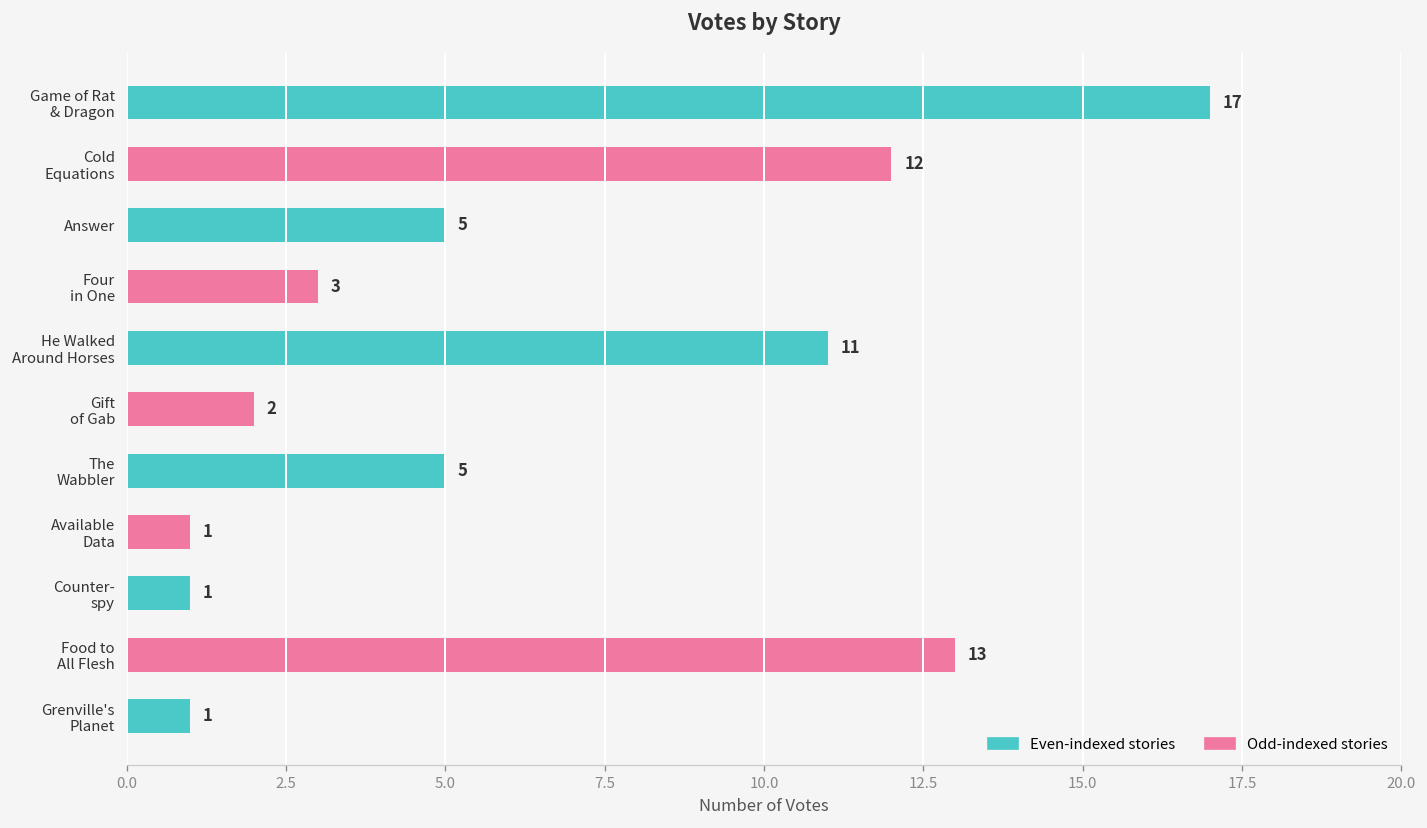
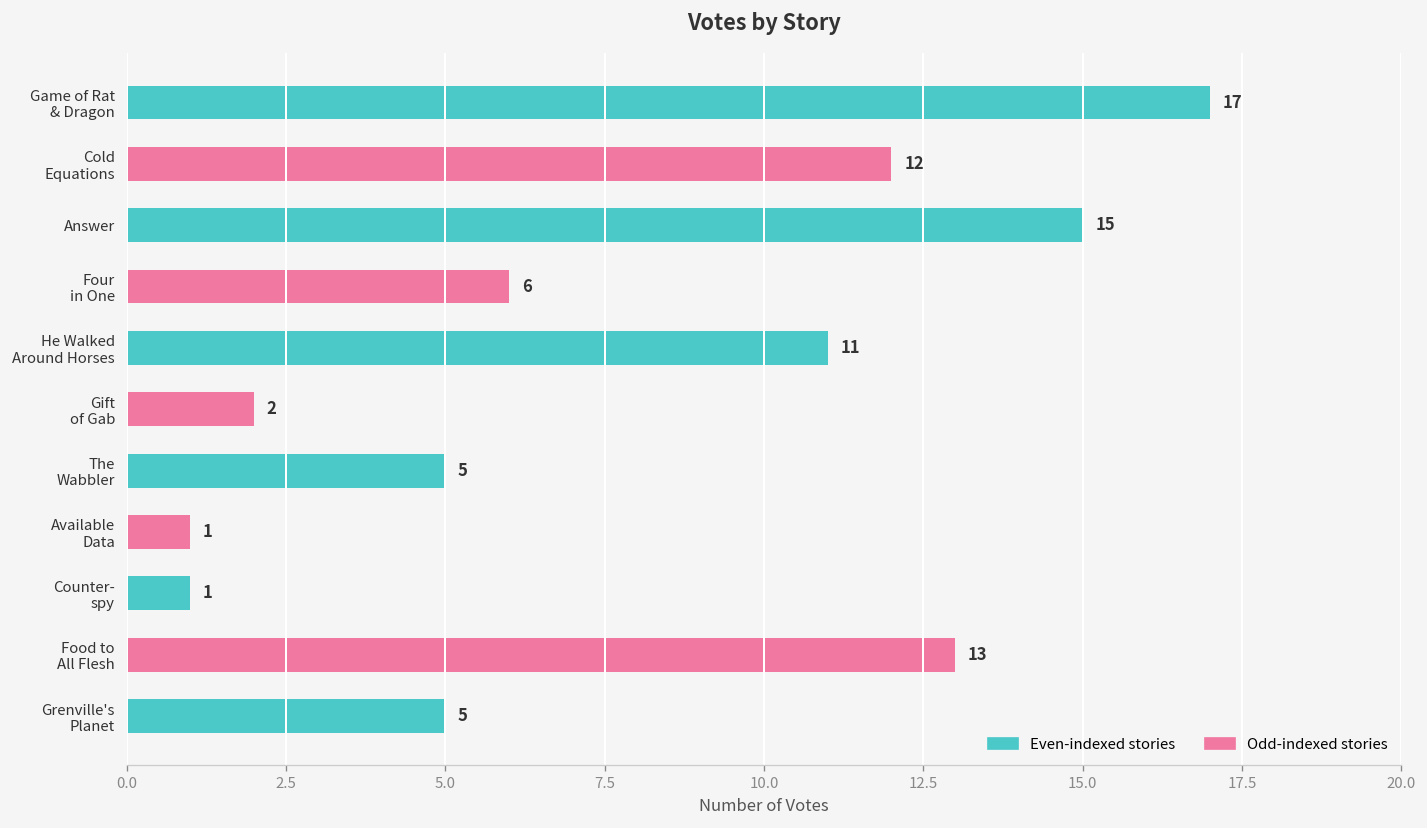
  {
    "Game of Rat & Dragon": 17,
    "Cold Equations": 12,
-   "Answer": 5,
-   "Four in One": 3,
+   "Answer": 15,
+   "Four in One": 6,
    "He Walked Around Horses": 11,
    "Gift of Gab": 2,
    "The Wabbler": 5,
    "Available Data": 1,
    "Counter- spy": 1,
    "Food to All Flesh": 13,
-   "Grenville's Planet": 1
+   "Grenville's Planet": 5
  }
